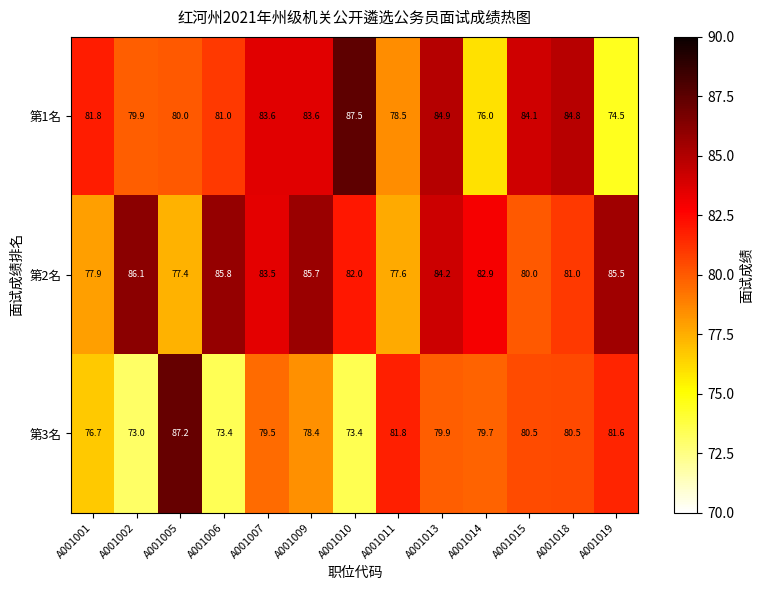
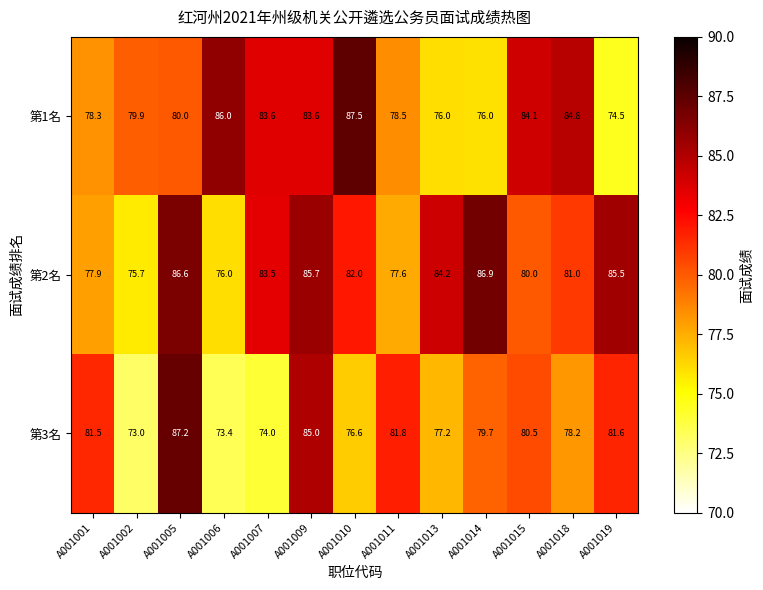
  {
    "第1名": {
-     "A001001": 81.8,
+     "A001001": 78.3,
      "A001002": 79.9,
      "A001005": 80.0,
-     "A001006": 81.0,
+     "A001006": 86.0,
      "A001007": 83.6,
      "A001009": 83.6,
      "A001010": 87.5,
      "A001011": 78.5,
-     "A001013": 84.9,
+     "A001013": 76.0,
      "A001014": 76.0,
      "A001015": 84.1,
      "A001018": 84.8,
      "A001019": 74.5
    },
    "第2名": {
      "A001001": 77.9,
-     "A001002": 86.1,
-     "A001005": 77.4,
-     "A001006": 85.8,
+     "A001002": 75.7,
+     "A001005": 86.6,
+     "A001006": 76.0,
      "A001007": 83.5,
      "A001009": 85.7,
      "A001010": 82.0,
      "A001011": 77.6,
      "A001013": 84.2,
-     "A001014": 82.9,
+     "A001014": 86.9,
      "A001015": 80.0,
      "A001018": 81.0,
      "A001019": 85.5
    },
    "第3名": {
-     "A001001": 76.7,
+     "A001001": 81.5,
      "A001002": 73.0,
      "A001005": 87.2,
      "A001006": 73.4,
-     "A001007": 79.5,
-     "A001009": 78.4,
-     "A001010": 73.4,
+     "A001007": 74.0,
+     "A001009": 85.0,
+     "A001010": 76.6,
      "A001011": 81.8,
-     "A001013": 79.9,
+     "A001013": 77.2,
      "A001014": 79.7,
      "A001015": 80.5,
-     "A001018": 80.5,
+     "A001018": 78.2,
      "A001019": 81.6
    }
  }
